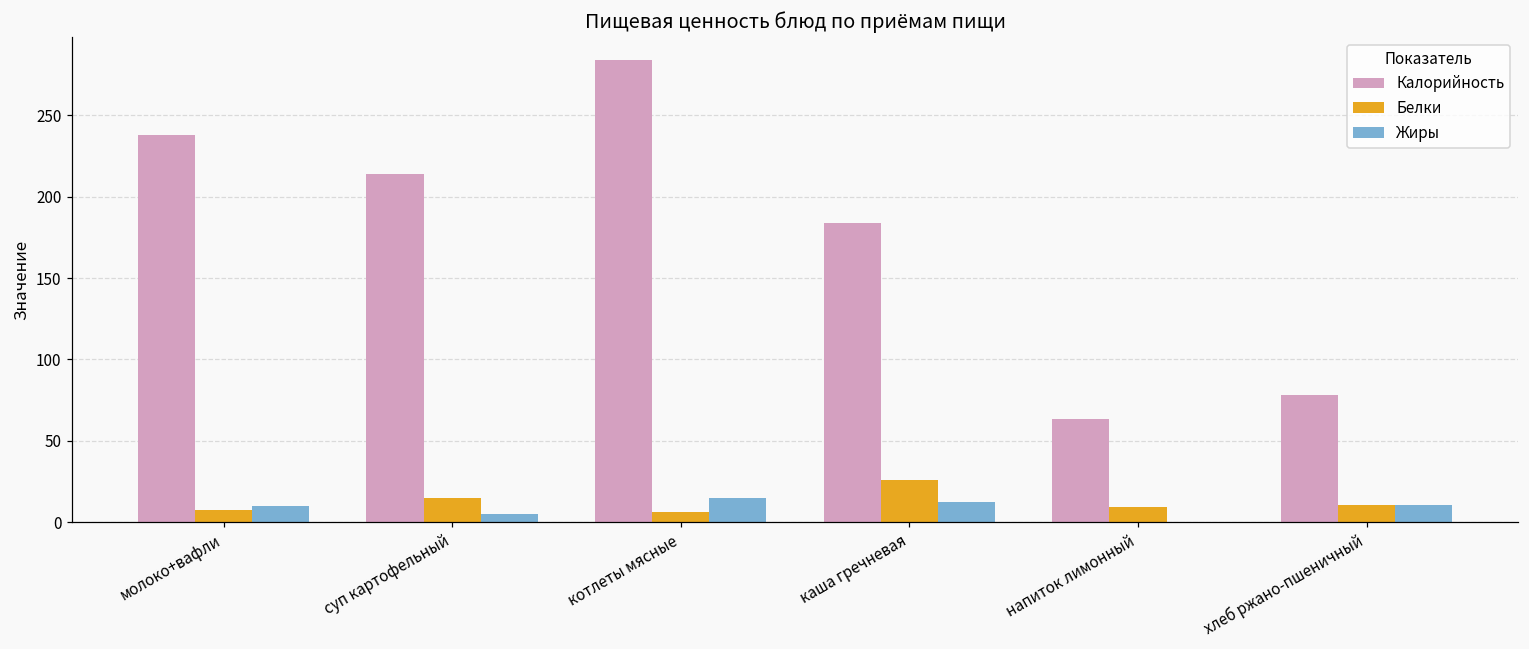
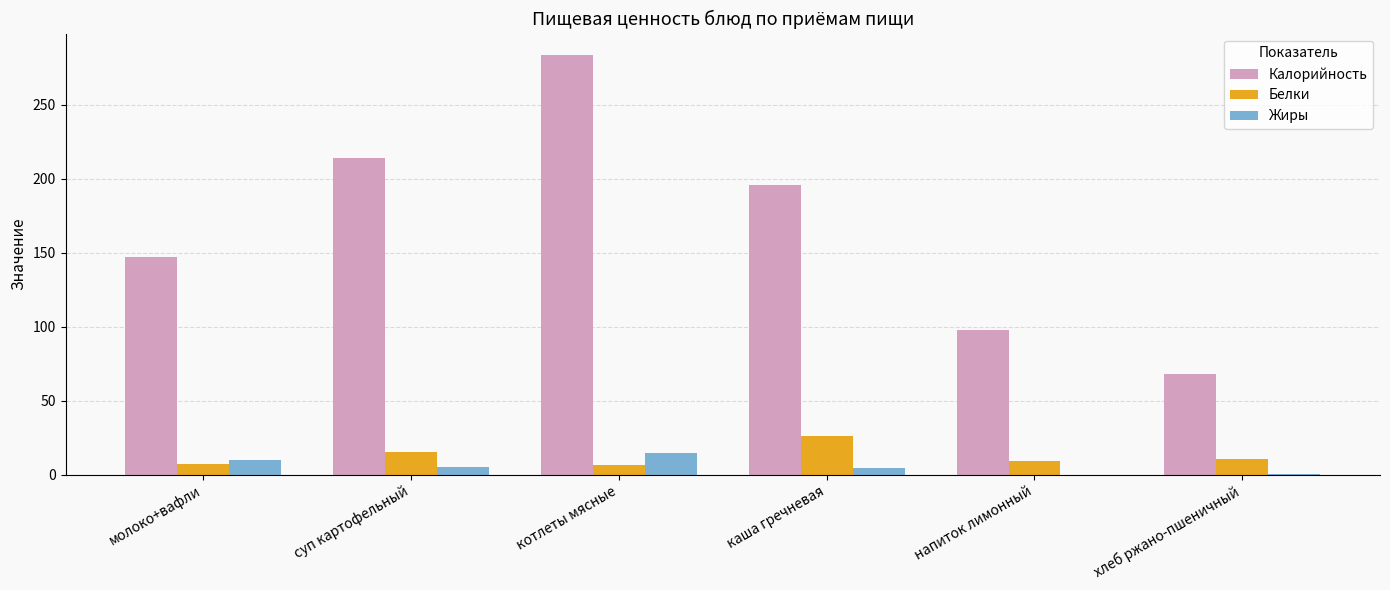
  {
    "Калорийность": {
-     "молоко+вафли": 238,
+     "молоко+вафли": 147,
      "суп картофельный": 214,
      "котлеты мясные": 284,
-     "каша гречневая": 184,
-     "напиток лимонный": 63,
-     "хлеб ржано-пшеничный": 78
+     "каша гречневая": 196,
+     "напиток лимонный": 98,
+     "хлеб ржано-пшеничный": 68
    },
    "Белки": {
      "молоко+вафли": 7,
      "суп картофельный": 15,
      "котлеты мясные": 6,
      "каша гречневая": 26,
      "напиток лимонный": 9,
      "хлеб ржано-пшеничный": 10
    },
    "Жиры": {
      "молоко+вафли": 10,
      "суп картофельный": 5,
      "котлеты мясные": 15,
-     "каша гречневая": 12,
+     "каша гречневая": 5,
      "напиток лимонный": 0,
-     "хлеб ржано-пшеничный": 11
+     "хлеб ржано-пшеничный": 1
    }
  }
